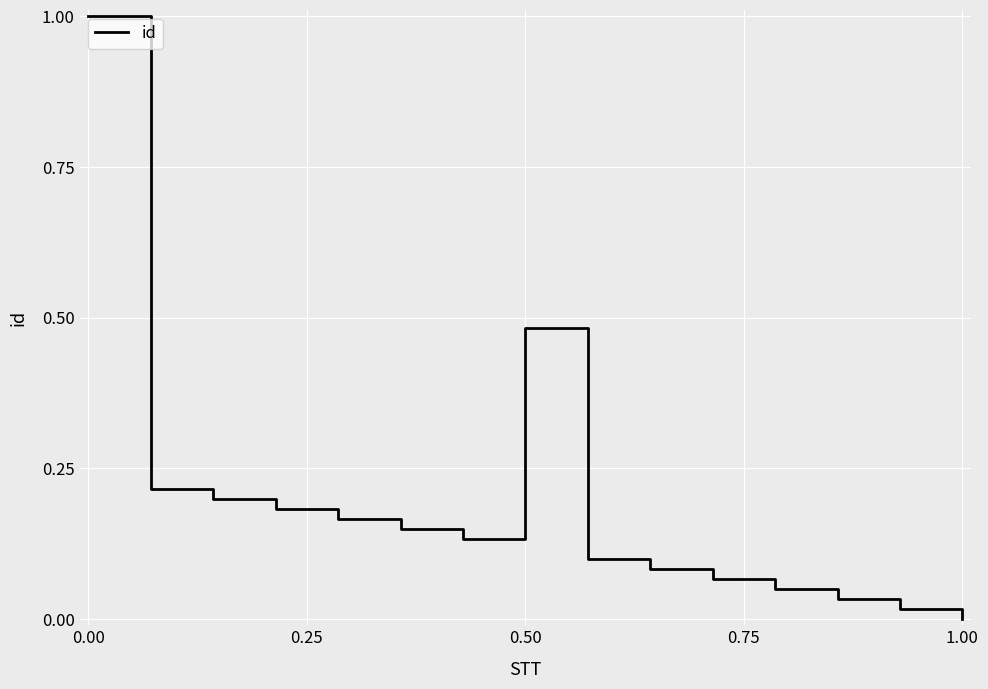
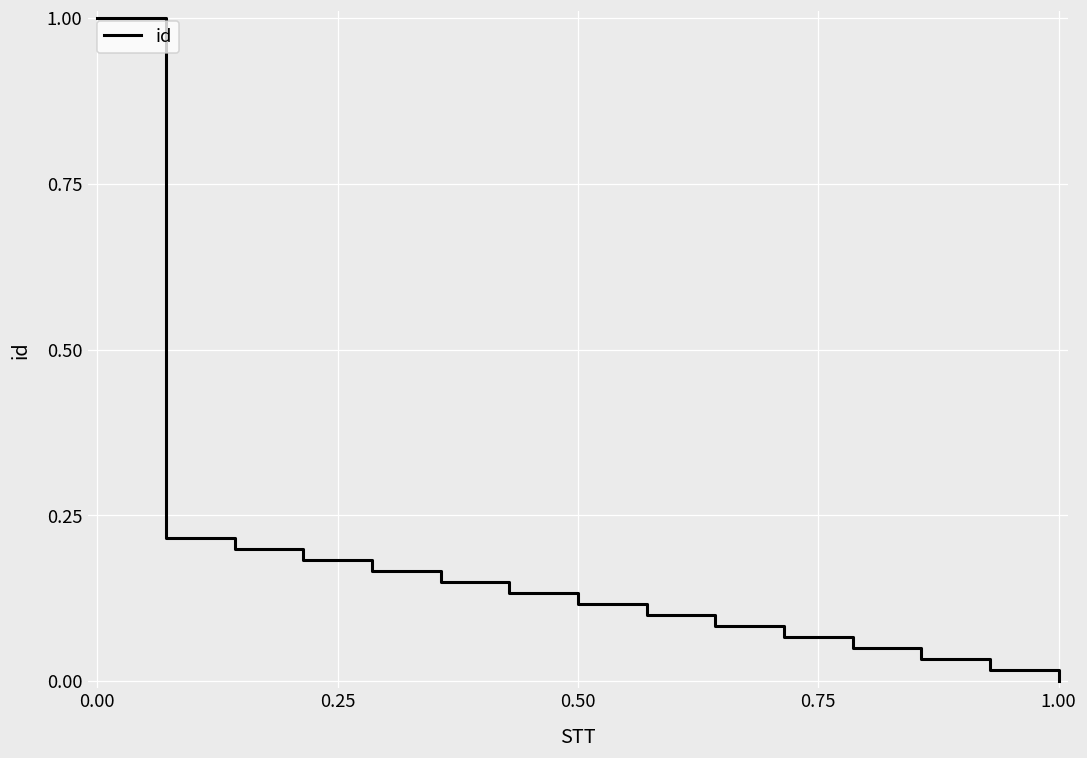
  {
    "0.00": 1.00,
-   "0.50": 0.48,
+   "0.50": 0.12,
    "1.00": 0.00
  }
